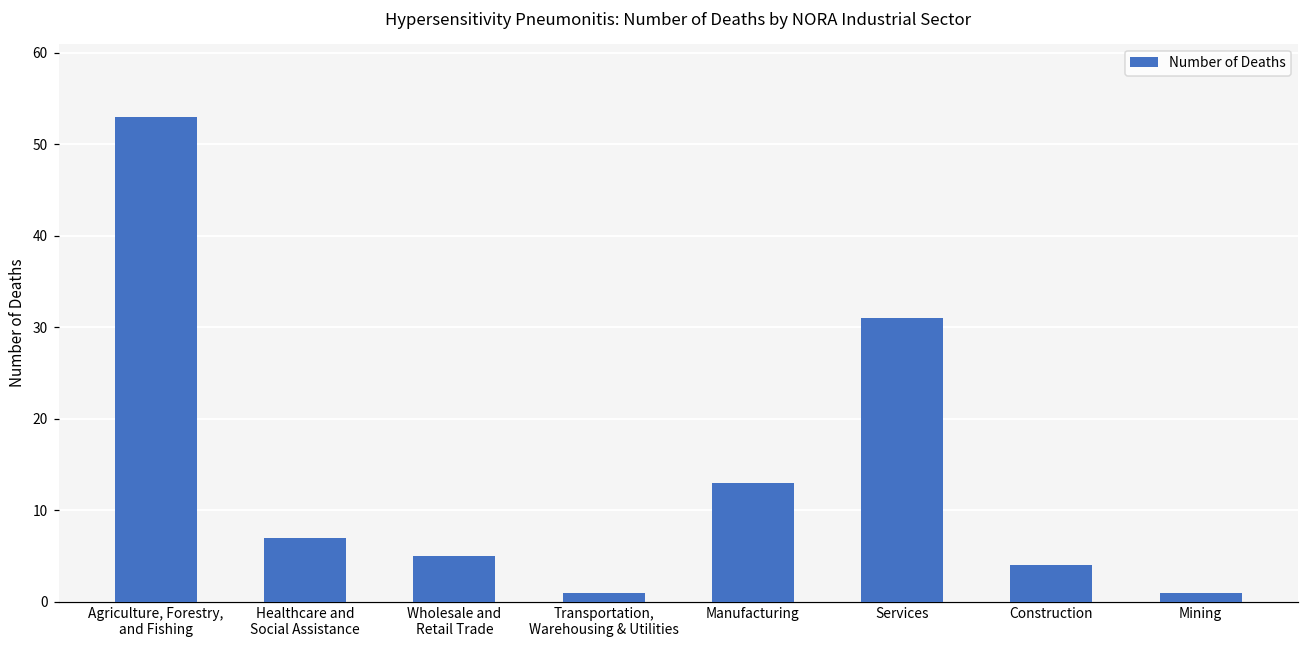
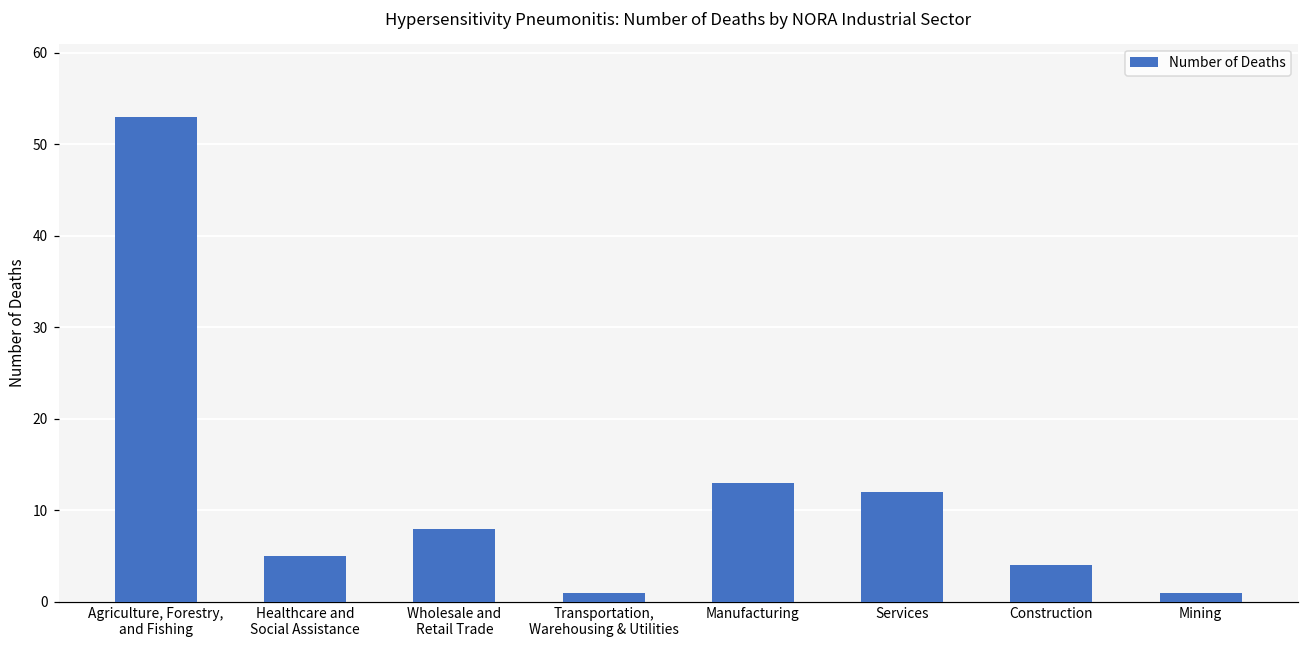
  {
    "Agriculture, Forestry, and Fishing": 53,
-   "Healthcare and Social Assistance": 7,
-   "Wholesale and Retail Trade": 5,
+   "Healthcare and Social Assistance": 5,
+   "Wholesale and Retail Trade": 8,
    "Transportation, Warehousing & Utilities": 1,
    "Manufacturing": 13,
-   "Services": 31,
+   "Services": 12,
    "Construction": 4,
    "Mining": 1
  }
